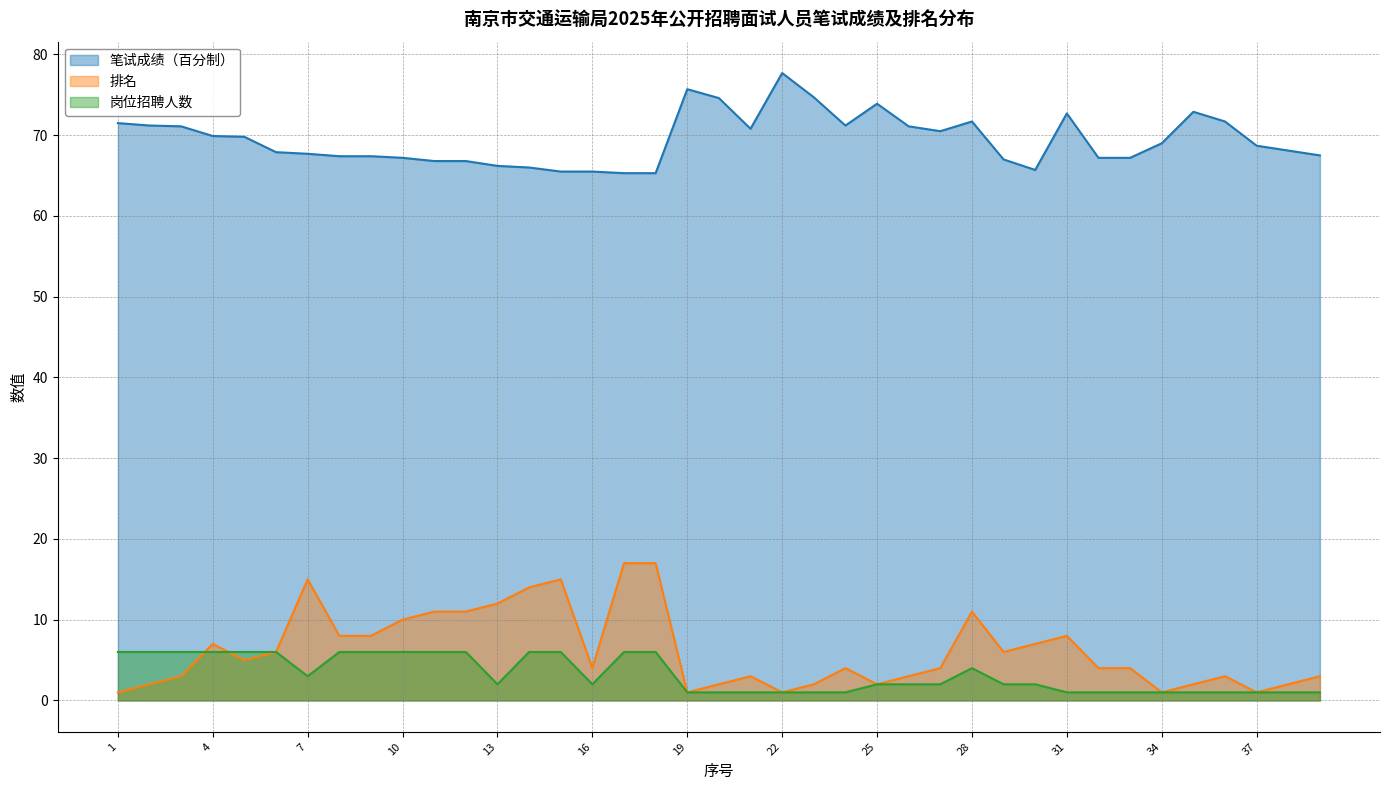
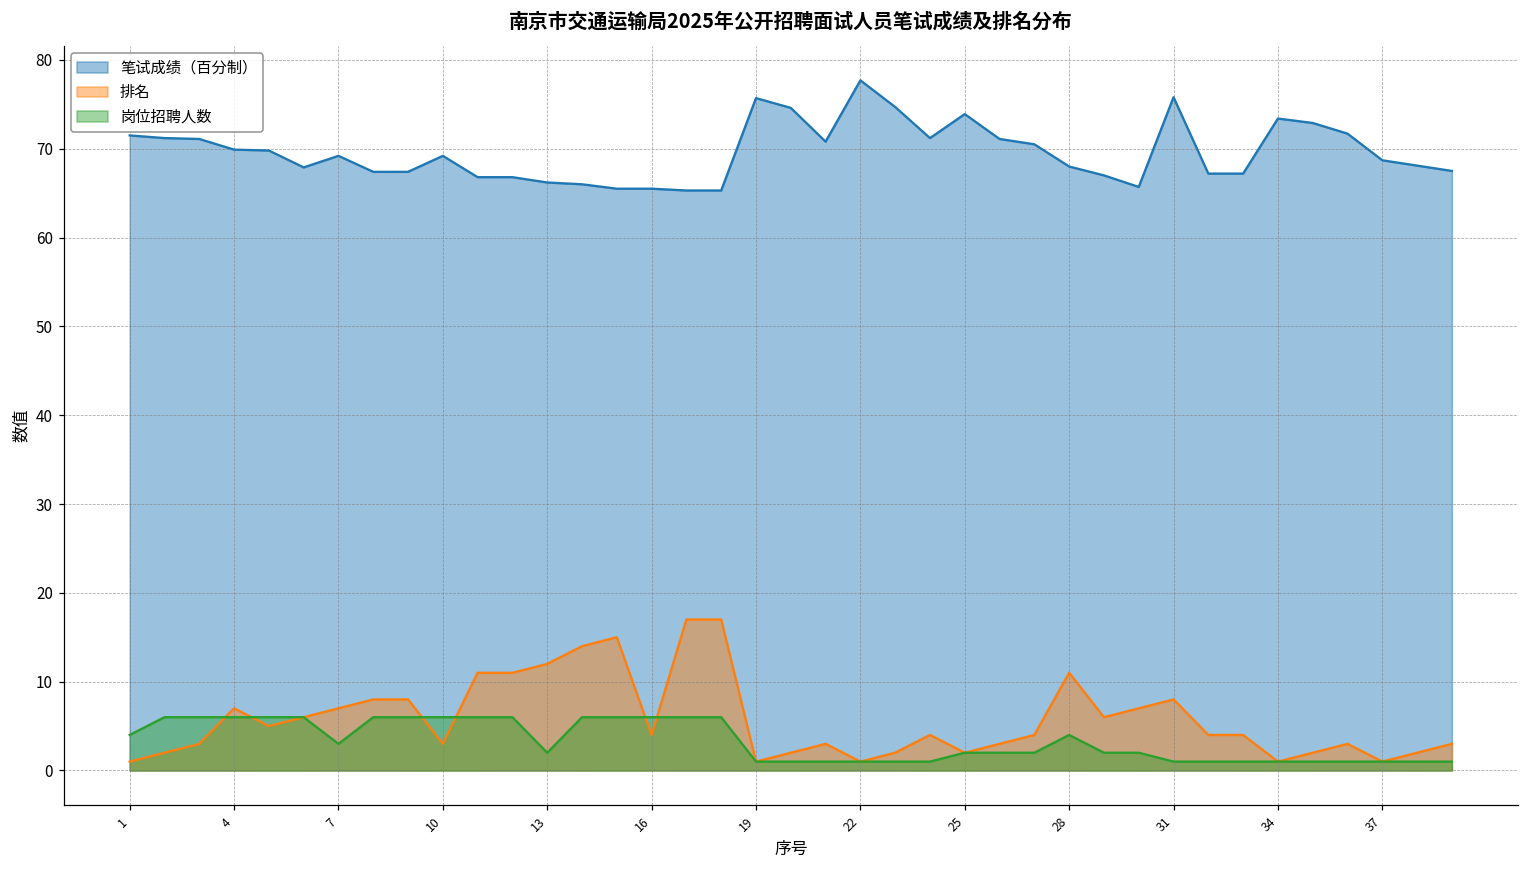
  {
    "笔试成绩（百分制）": {
      "1": 72,
      "4": 70,
-     "7": 68,
-     "10": 67,
+     "7": 69,
+     "10": 69,
      "13": 66,
      "16": 66,
      "19": 76,
      "22": 78,
      "25": 74,
-     "28": 72,
-     "31": 73,
-     "34": 69,
+     "28": 68,
+     "31": 76,
+     "34": 73,
      "37": 69
    },
    "排名": {
      "1": 1,
      "4": 7,
-     "7": 15,
-     "10": 10,
+     "7": 7,
+     "10": 3,
      "13": 12,
      "16": 4,
      "28": 11,
      "31": 8
    },
    "岗位招聘人数": {
-     "1": 6,
+     "1": 4,
      "4": 6,
      "7": 3,
      "10": 6,
      "13": 2,
-     "16": 2,
+     "16": 6,
      "28": 4,
      "31": 1
    }
  }
